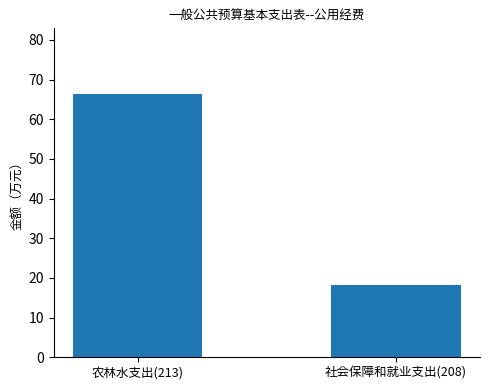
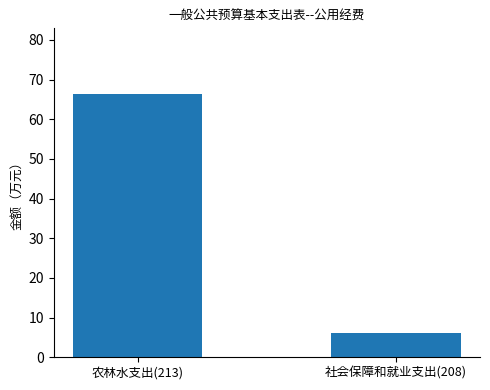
  {
    "农林水支出(213)": 66,
-   "社会保障和就业支出(208)": 18
+   "社会保障和就业支出(208)": 6
  }
